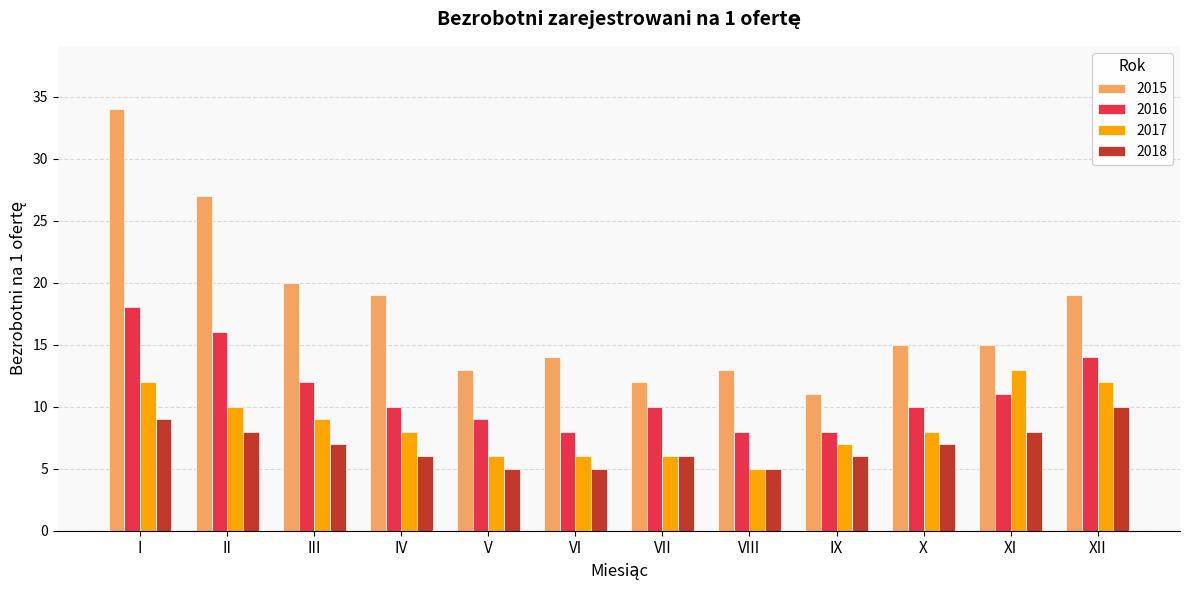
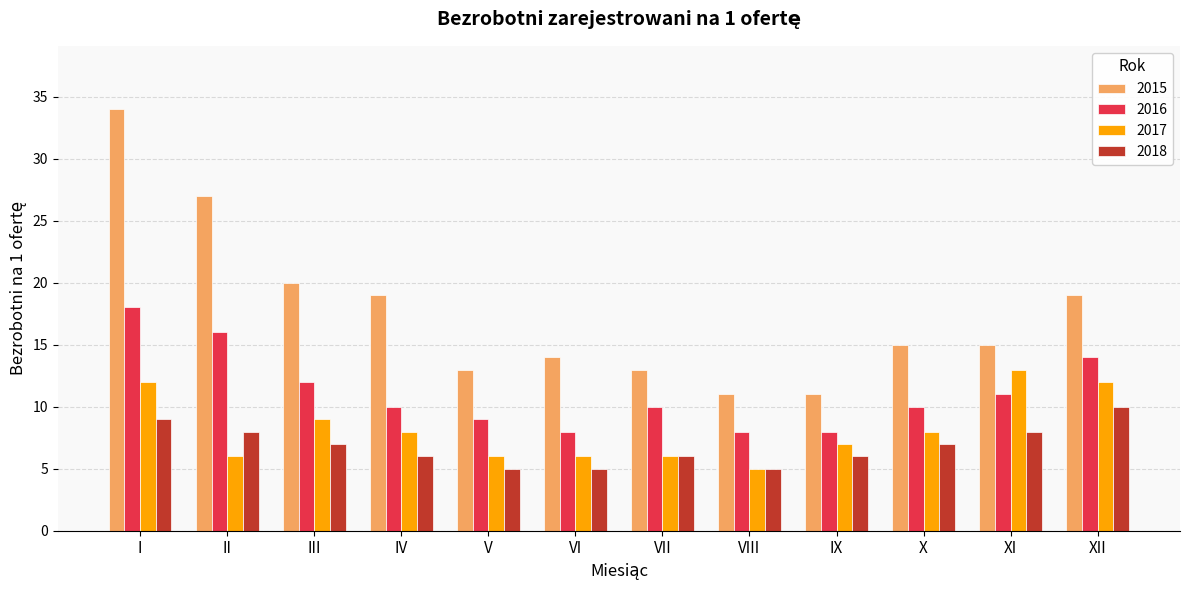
  {
    "2015": {
      "I": 34,
      "II": 27,
      "III": 20,
      "IV": 19,
      "V": 13,
      "VI": 14,
-     "VII": 12,
-     "VIII": 13,
+     "VII": 13,
+     "VIII": 11,
      "IX": 11,
      "X": 15,
      "XI": 15,
      "XII": 19
    },
    "2017": {
      "I": 12,
-     "II": 10,
+     "II": 6,
      "III": 9,
      "IV": 8,
      "V": 6,
      "VI": 6,
      "VII": 6,
      "VIII": 5,
      "IX": 7,
      "X": 8,
      "XI": 13,
      "XII": 12
    }
  }
